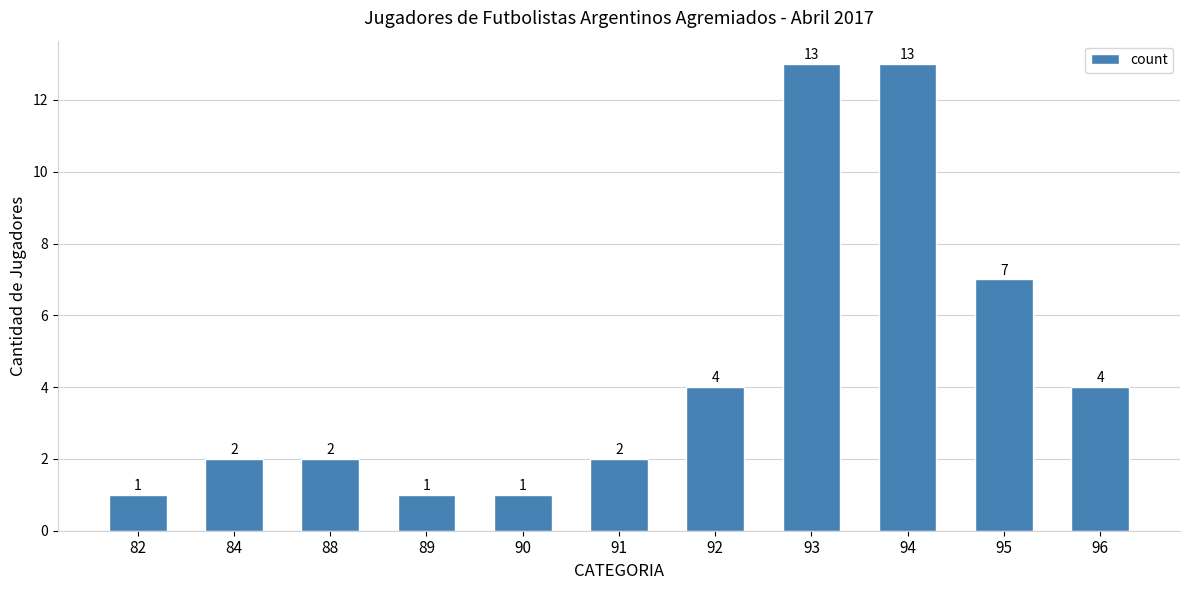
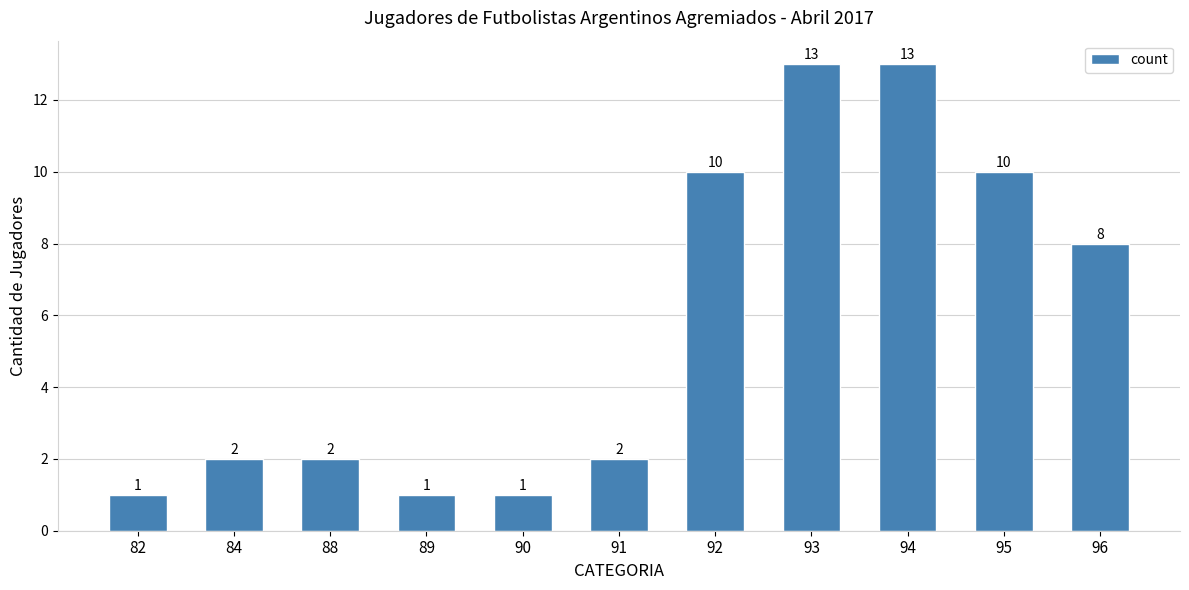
  {
    "82": 1,
    "84": 2,
    "88": 2,
    "89": 1,
    "90": 1,
    "91": 2,
-   "92": 4,
+   "92": 10,
    "93": 13,
    "94": 13,
-   "95": 7,
-   "96": 4
+   "95": 10,
+   "96": 8
  }
